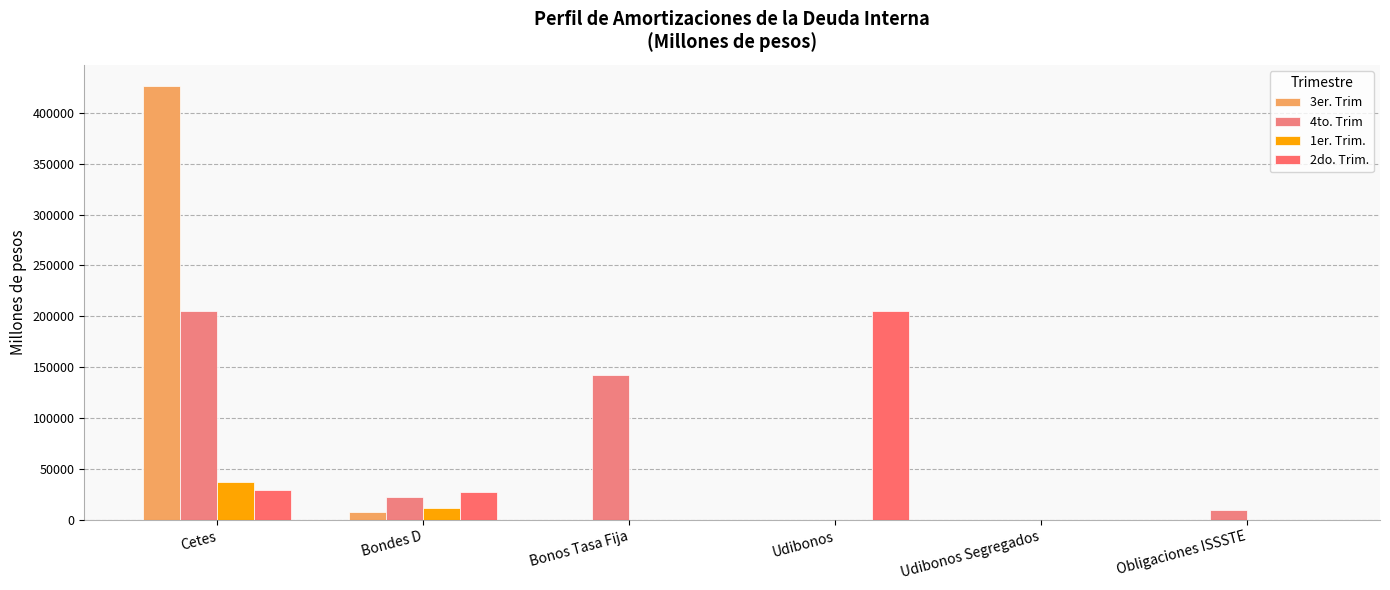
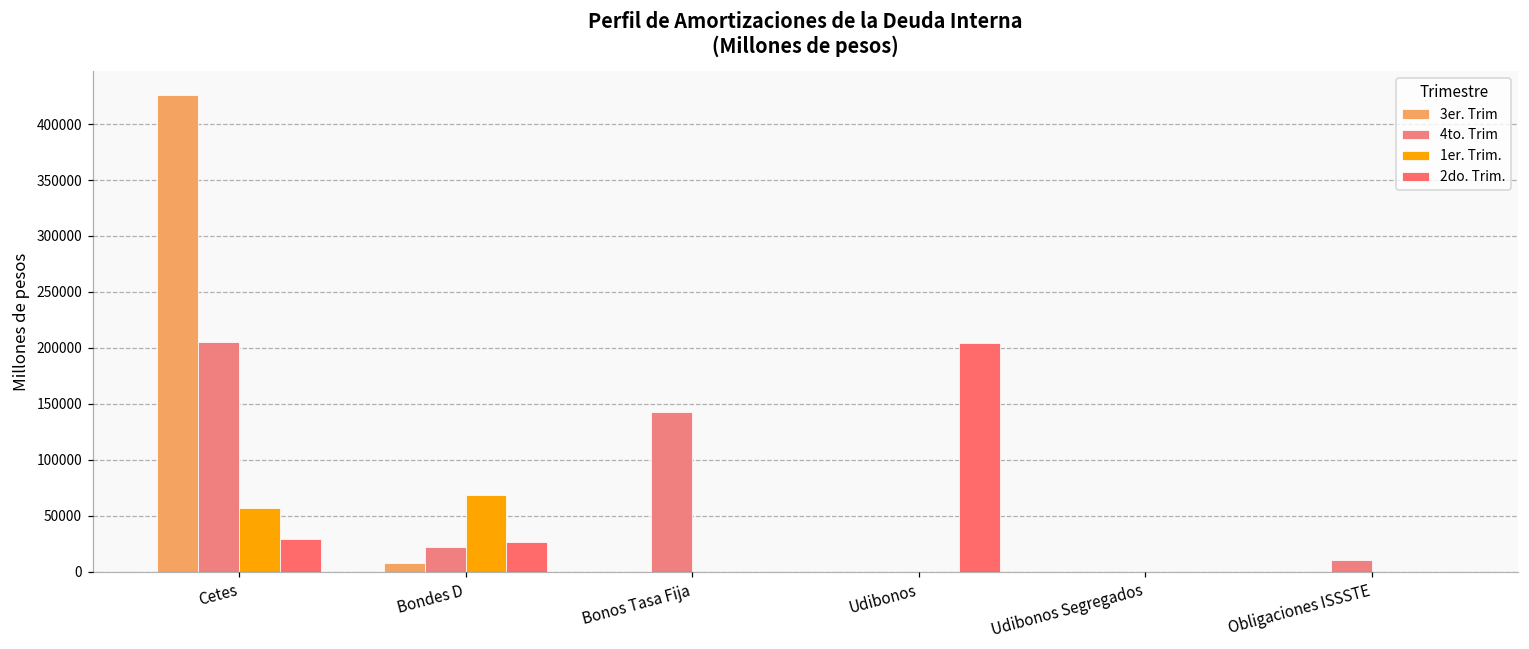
  {
    "1er. Trim.": {
-     "Cetes": 37000,
-     "Bondes D": 12000,
+     "Cetes": 57000,
+     "Bondes D": 69000,
      "Bonos Tasa Fija": 0,
      "Udibonos": 0,
      "Udibonos Segregados": 0,
      "Obligaciones ISSSTE": 0
    }
  }
